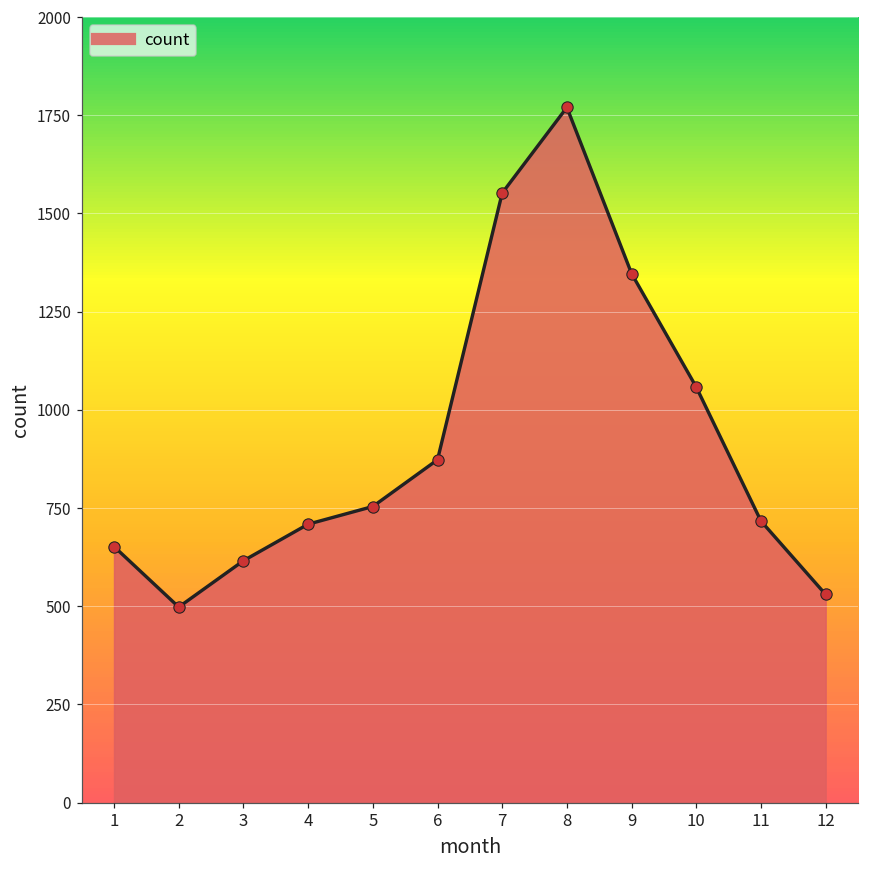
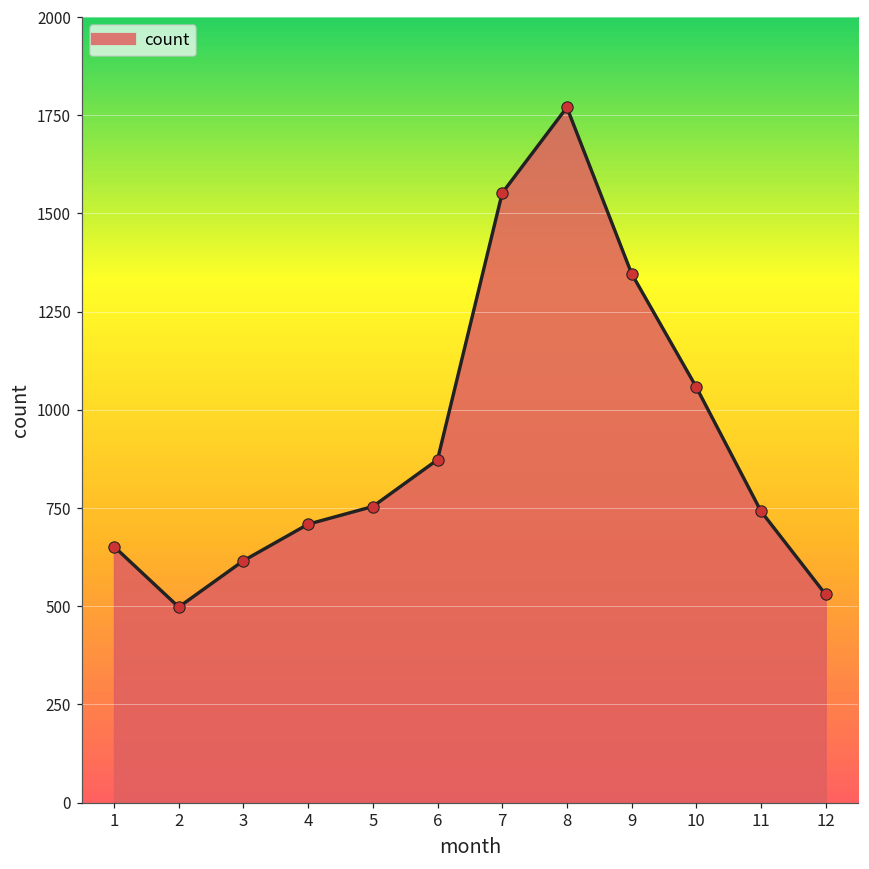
  {
    "1": 650,
    "2": 500,
    "3": 620,
    "4": 710,
    "5": 750,
    "6": 870,
    "7": 1550,
    "8": 1770,
    "9": 1350,
    "10": 1060,
-   "11": 720,
+   "11": 740,
    "12": 530
  }
